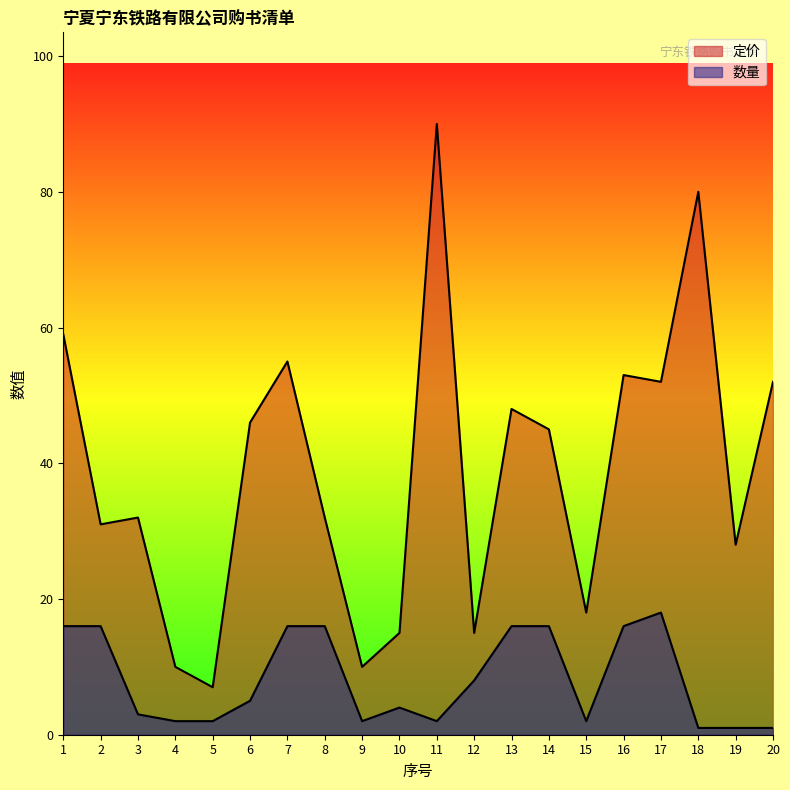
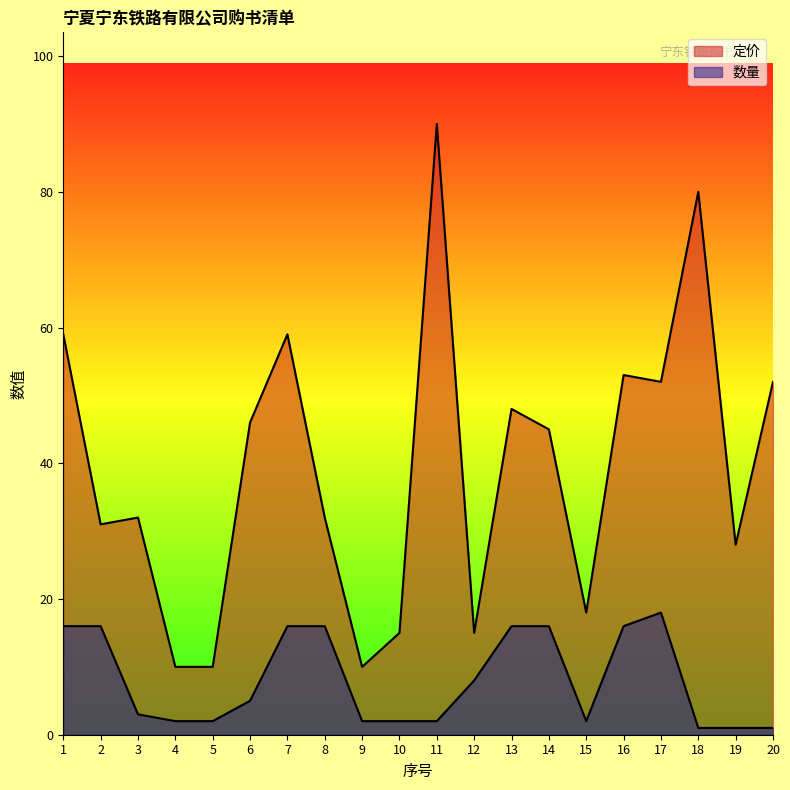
  {
    "定价": {
      "1": 59,
      "2": 31,
      "3": 32,
      "4": 10,
-     "5": 7,
+     "5": 10,
      "6": 46,
-     "7": 55,
+     "7": 59,
      "8": 32,
      "9": 10,
      "10": 15,
      "11": 90,
      "12": 15,
      "13": 48,
      "14": 45,
      "15": 18,
      "16": 53,
      "17": 52,
      "18": 80,
      "19": 28,
      "20": 52
    },
    "数量": {
      "1": 16,
      "2": 16,
      "3": 3,
      "4": 2,
      "5": 2,
      "6": 5,
      "7": 16,
      "8": 16,
      "9": 2,
-     "10": 4,
+     "10": 2,
      "11": 2,
      "12": 8,
      "13": 16,
      "14": 16,
      "15": 2,
      "16": 16,
      "17": 18,
      "18": 1,
      "19": 1,
      "20": 1
    }
  }
